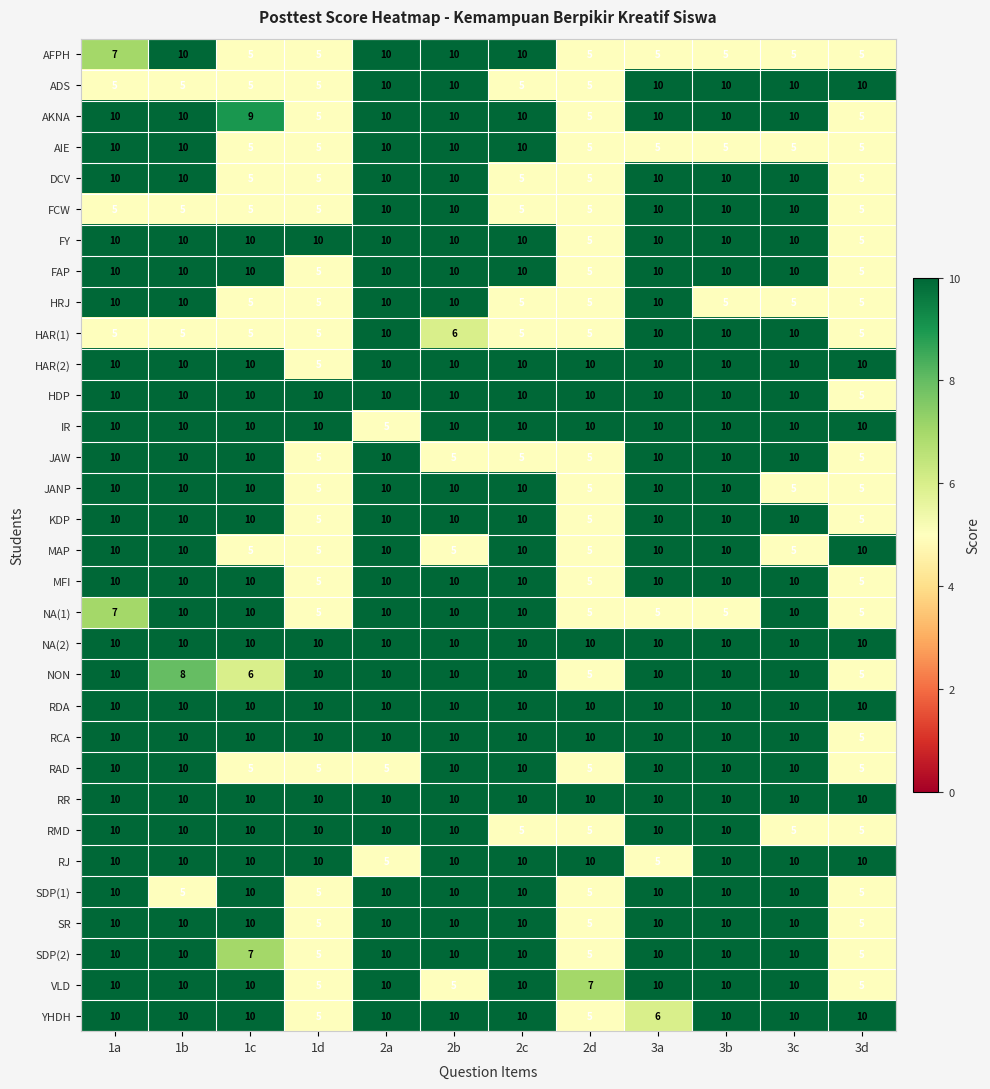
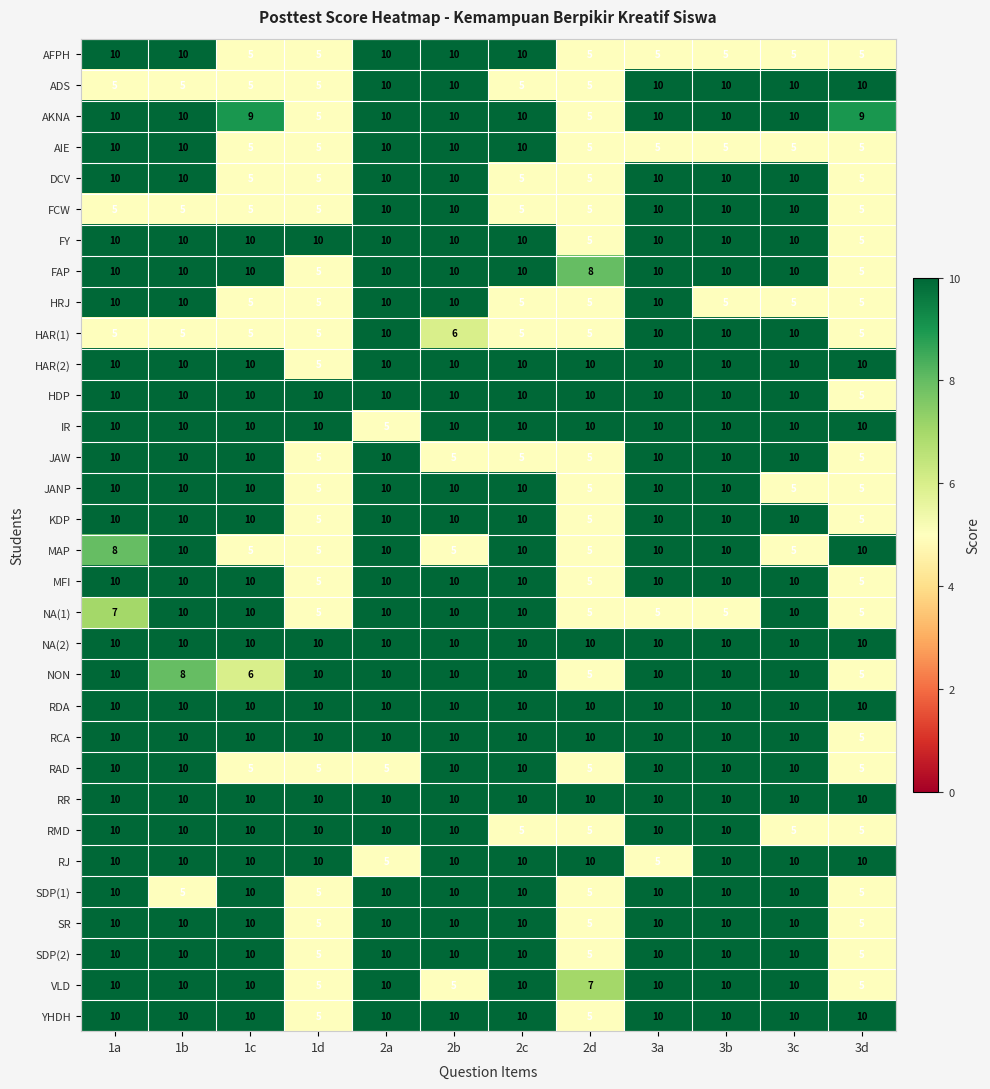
  {
    "AFPH": {
-     "1a": 7,
+     "1a": 10,
      "1b": 10,
      "1c": 5,
      "1d": 5,
      "2a": 10,
      "2b": 10,
      "2c": 10,
      "2d": 5,
      "3a": 5,
      "3b": 5,
      "3c": 5,
      "3d": 5
    },
    "AKNA": {
      "1a": 10,
      "1b": 10,
      "1c": 9,
      "1d": 5,
      "2a": 10,
      "2b": 10,
      "2c": 10,
      "2d": 5,
      "3a": 10,
      "3b": 10,
      "3c": 10,
-     "3d": 5
+     "3d": 9
    },
    "FAP": {
      "1a": 10,
      "1b": 10,
      "1c": 10,
      "1d": 5,
      "2a": 10,
      "2b": 10,
      "2c": 10,
-     "2d": 5,
+     "2d": 8,
      "3a": 10,
      "3b": 10,
      "3c": 10,
      "3d": 5
    },
    "MAP": {
-     "1a": 10,
+     "1a": 8,
      "1b": 10,
      "1c": 5,
      "1d": 5,
      "2a": 10,
      "2b": 5,
      "2c": 10,
      "2d": 5,
      "3a": 10,
      "3b": 10,
      "3c": 5,
      "3d": 10
    },
    "SDP(2)": {
      "1a": 10,
      "1b": 10,
-     "1c": 7,
+     "1c": 10,
      "1d": 5,
      "2a": 10,
      "2b": 10,
      "2c": 10,
      "2d": 5,
      "3a": 10,
      "3b": 10,
      "3c": 10,
      "3d": 5
    },
    "YHDH": {
      "1a": 10,
      "1b": 10,
      "1c": 10,
      "1d": 5,
      "2a": 10,
      "2b": 10,
      "2c": 10,
      "2d": 5,
-     "3a": 6,
+     "3a": 10,
      "3b": 10,
      "3c": 10,
      "3d": 10
    }
  }
